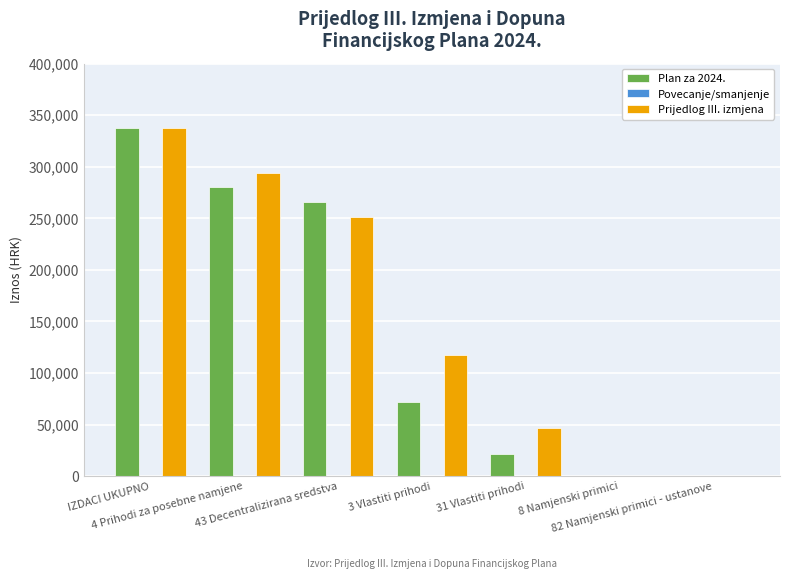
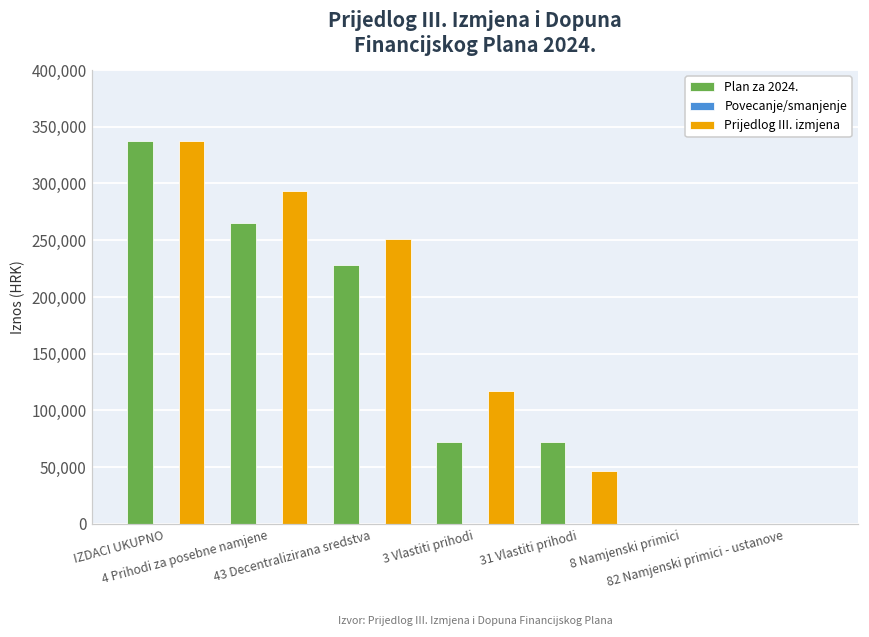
  {
    "Plan za 2024.": {
      "IZDACI UKUPNO": "338,000",
-     "4 Prihodi za posebne namjene": "280,000",
-     "43 Decentralizirana sredstva": "265,000",
+     "4 Prihodi za posebne namjene": "265,000",
+     "43 Decentralizirana sredstva": "228,000",
      "3 Vlastiti prihodi": "72,000",
-     "31 Vlastiti prihodi": "22,000",
+     "31 Vlastiti prihodi": "72,000",
      "8 Namjenski primici": "0",
      "82 Namjenski primici - ustanove": "0"
    },
    "Povecanje/smanjenje": {
      "IZDACI UKUPNO": "0",
      "4 Prihodi za posebne namjene": "0",
      "43 Decentralizirana sredstva": "0",
      "3 Vlastiti prihodi": "0",
      "31 Vlastiti prihodi": "0",
      "8 Namjenski primici": "0",
      "82 Namjenski primici - ustanove": "0"
    },
    "Prijedlog III. izmjena": {
      "IZDACI UKUPNO": "338,000",
      "4 Prihodi za posebne namjene": "294,000",
      "43 Decentralizirana sredstva": "251,000",
      "3 Vlastiti prihodi": "117,000",
      "31 Vlastiti prihodi": "47,000",
      "8 Namjenski primici": "0",
      "82 Namjenski primici - ustanove": "0"
    }
  }
